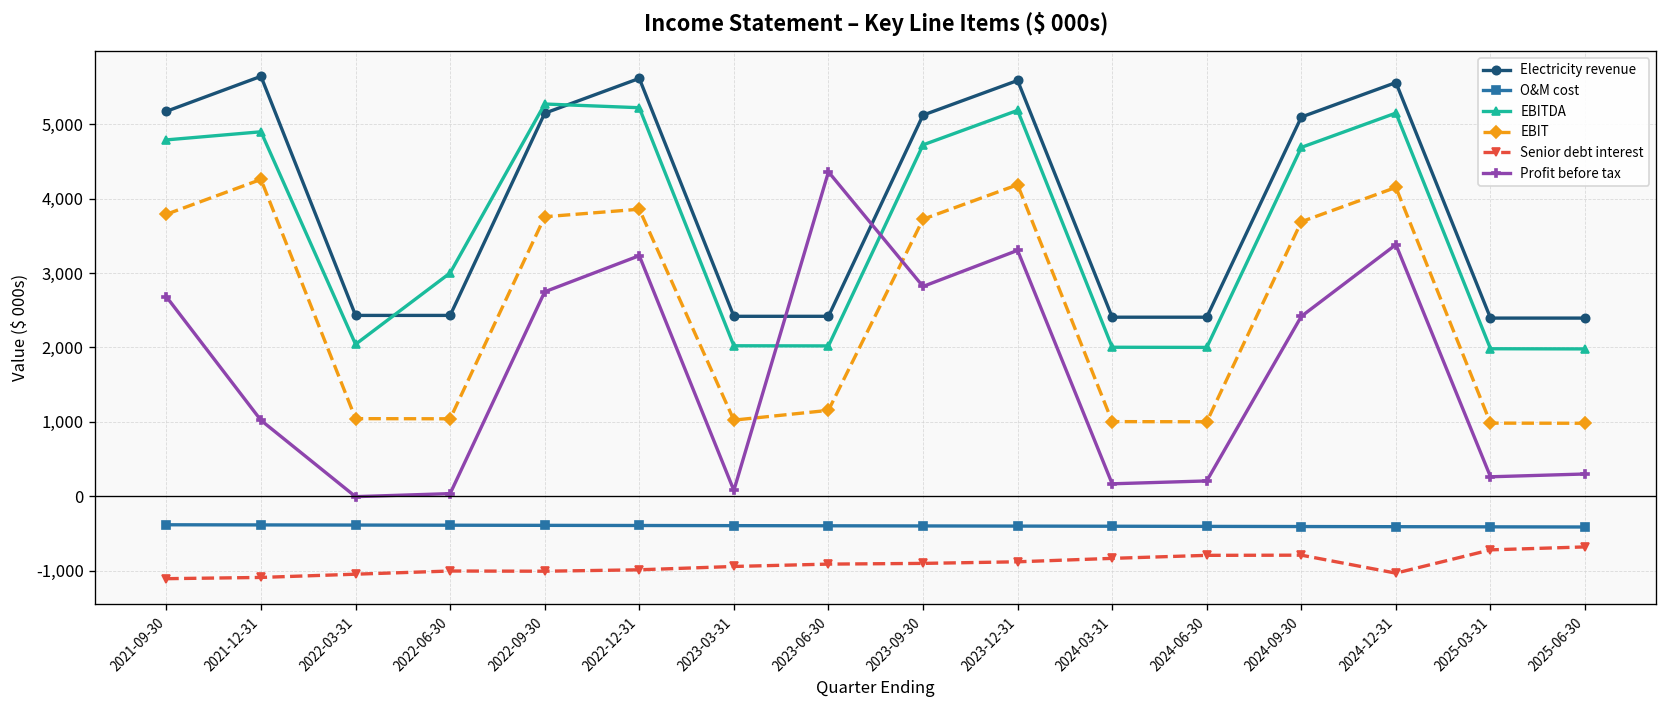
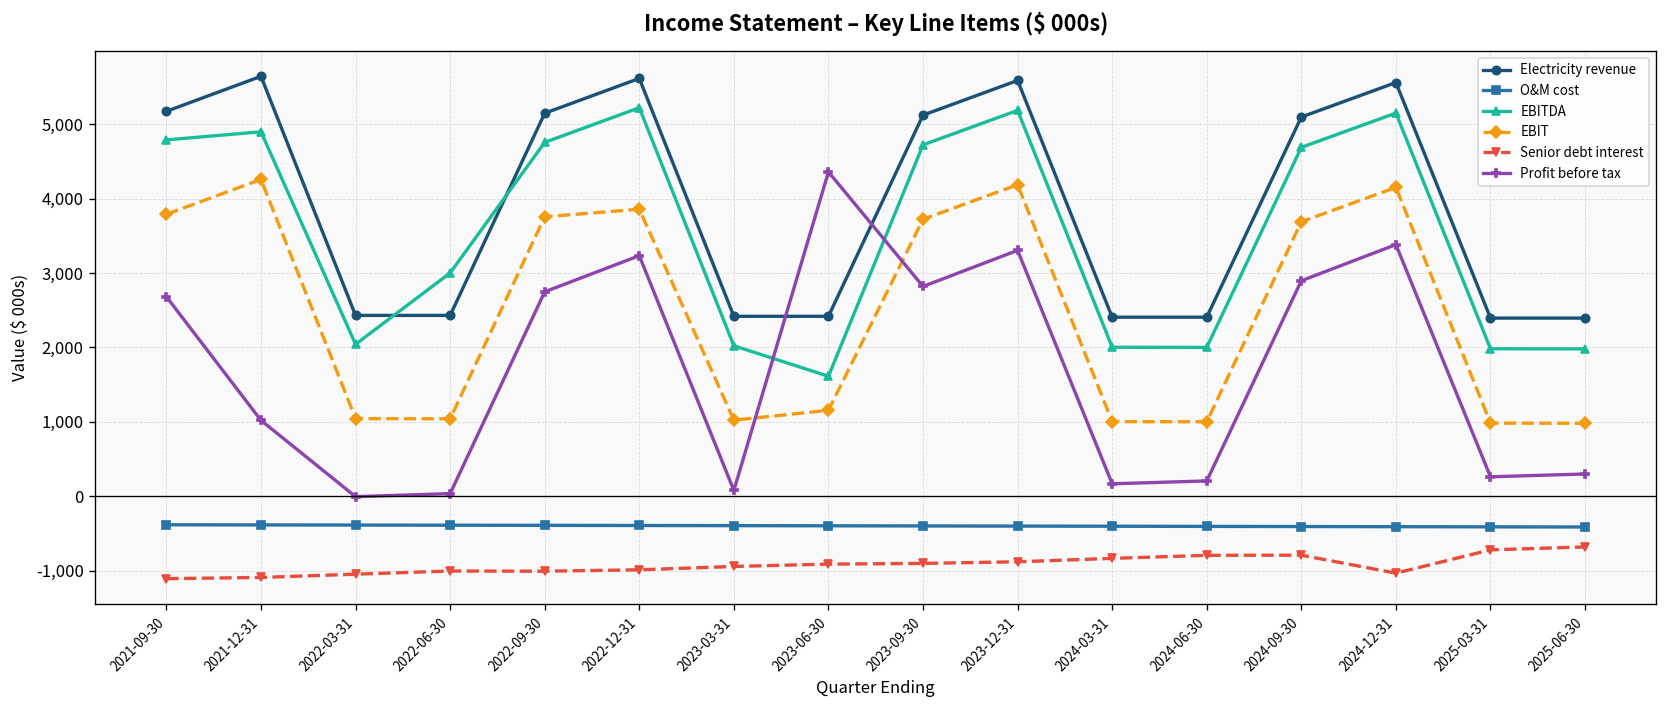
  {
    "Electricity revenue": {
      "2021-09-30": "5,200",
      "2021-12-31": "5,600",
      "2022-03-31": "2,400",
      "2022-06-30": "2,400",
      "2022-09-30": "5,100",
      "2022-12-31": "5,600",
      "2023-03-31": "2,400",
      "2023-06-30": "2,400",
      "2023-09-30": "5,100",
      "2023-12-31": "5,600",
      "2024-03-31": "2,400",
      "2024-06-30": "2,400",
      "2024-09-30": "5,100",
      "2024-12-31": "5,600",
      "2025-03-31": "2,400",
      "2025-06-30": "2,400"
    },
    "O&M cost": {
      "2021-09-30": "-400",
      "2021-12-31": "-400",
      "2022-03-31": "-400",
      "2022-06-30": "-400",
      "2022-09-30": "-400",
      "2022-12-31": "-400",
      "2023-03-31": "-400",
      "2023-06-30": "-400",
      "2023-09-30": "-400",
      "2023-12-31": "-400",
      "2024-03-31": "-400",
      "2024-06-30": "-400",
      "2024-09-30": "-400",
      "2024-12-31": "-400",
      "2025-03-31": "-400",
      "2025-06-30": "-400"
    },
    "EBITDA": {
      "2021-09-30": "4,800",
      "2021-12-31": "4,900",
      "2022-03-31": "2,000",
      "2022-06-30": "3,000",
-     "2022-09-30": "5,300",
+     "2022-09-30": "4,800",
      "2022-12-31": "5,200",
      "2023-03-31": "2,000",
-     "2023-06-30": "2,000",
+     "2023-06-30": "1,600",
      "2023-09-30": "4,700",
      "2023-12-31": "5,200",
      "2024-03-31": "2,000",
      "2024-06-30": "2,000",
      "2024-09-30": "4,700",
      "2024-12-31": "5,200",
      "2025-03-31": "2,000",
      "2025-06-30": "2,000"
    },
    "EBIT": {
      "2021-09-30": "3,800",
      "2021-12-31": "4,300",
      "2022-03-31": "1,000",
      "2022-06-30": "1,000",
      "2022-09-30": "3,800",
      "2022-12-31": "3,900",
      "2023-03-31": "1,000",
      "2023-06-30": "1,200",
      "2023-09-30": "3,700",
      "2023-12-31": "4,200",
      "2024-03-31": "1,000",
      "2024-06-30": "1,000",
      "2024-09-30": "3,700",
      "2024-12-31": "4,200",
      "2025-03-31": "1,000",
      "2025-06-30": "1,000"
    },
    "Senior debt interest": {
      "2021-09-30": "-1,100",
      "2021-12-31": "-1,100",
      "2022-03-31": "-1,000",
      "2022-06-30": "-1,000",
      "2022-09-30": "-1,000",
      "2022-12-31": "-1,000",
      "2023-03-31": "-900",
      "2023-06-30": "-900",
      "2023-09-30": "-900",
      "2023-12-31": "-900",
      "2024-03-31": "-800",
      "2024-06-30": "-800",
      "2024-09-30": "-800",
      "2024-12-31": "-1,000",
      "2025-03-31": "-700",
      "2025-06-30": "-700"
    },
    "Profit before tax": {
      "2021-09-30": "2,700",
      "2021-12-31": "1,000",
      "2022-03-31": "0",
      "2022-06-30": "0",
      "2022-09-30": "2,700",
      "2022-12-31": "3,200",
      "2023-03-31": "100",
      "2023-06-30": "4,400",
      "2023-09-30": "2,800",
      "2023-12-31": "3,300",
      "2024-03-31": "200",
      "2024-06-30": "200",
-     "2024-09-30": "2,400",
+     "2024-09-30": "2,900",
      "2024-12-31": "3,400",
      "2025-03-31": "300",
      "2025-06-30": "300"
    }
  }
